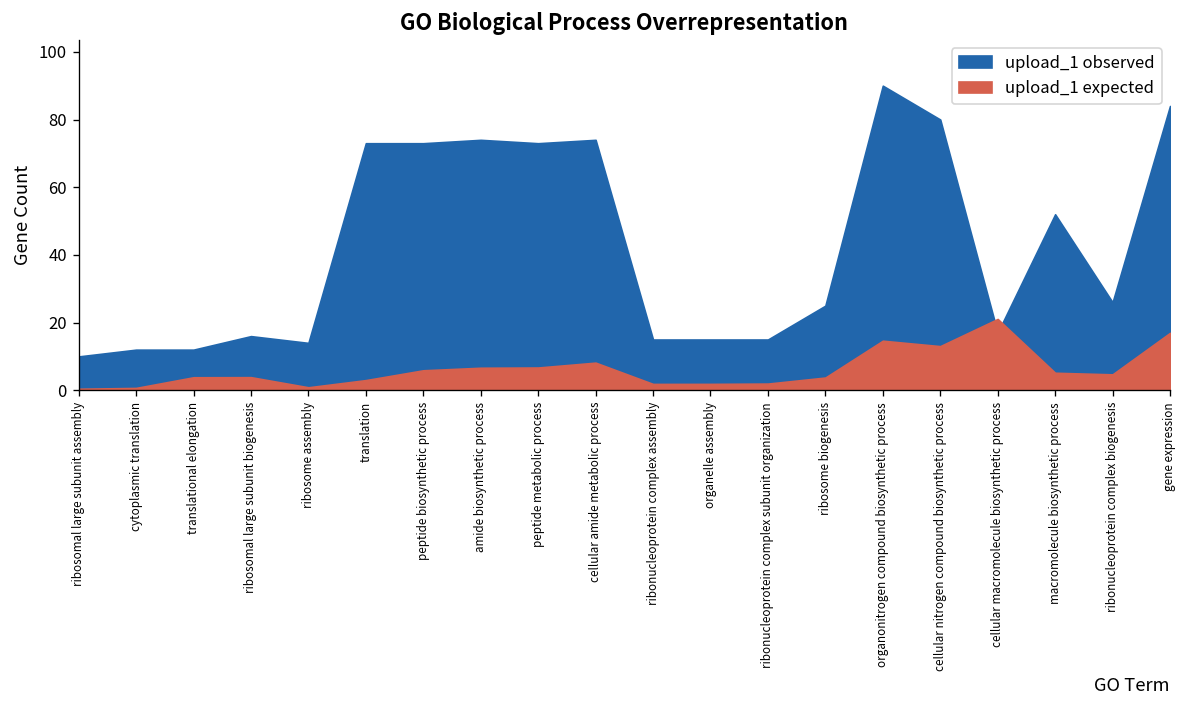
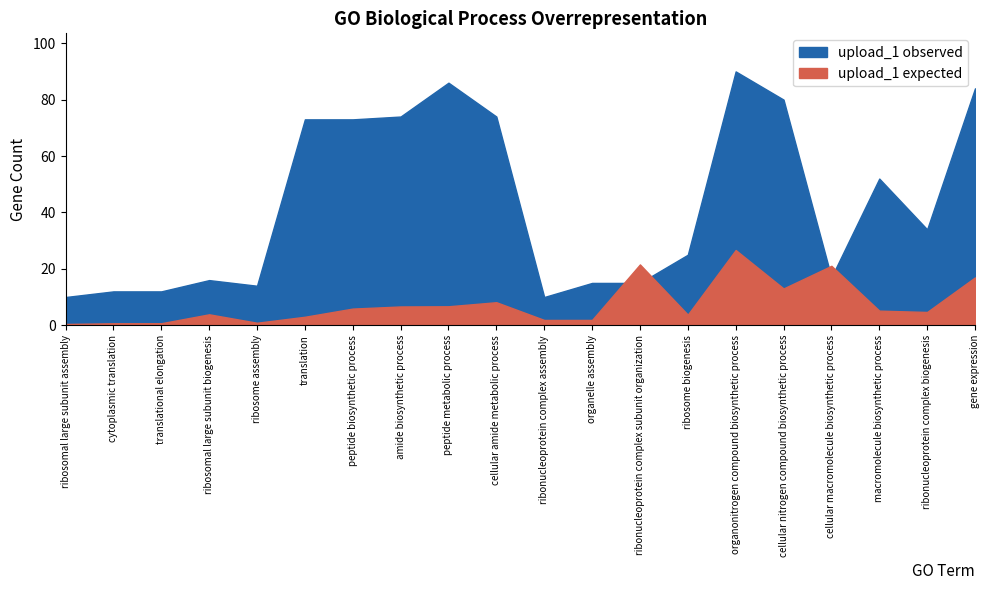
  {
    "upload_1 observed": {
      "ribosomal large subunit assembly": 10,
      "cytoplasmic translation": 12,
      "translational elongation": 12,
      "ribosomal large subunit biogenesis": 16,
      "ribosome assembly": 14,
      "translation": 73,
      "peptide biosynthetic process": 73,
      "amide biosynthetic process": 74,
-     "peptide metabolic process": 73,
+     "peptide metabolic process": 86,
      "cellular amide metabolic process": 74,
-     "ribonucleoprotein complex assembly": 15,
+     "ribonucleoprotein complex assembly": 10,
      "organelle assembly": 15,
      "ribosome biogenesis": 25,
      "organonitrogen compound biosynthetic process": 90,
      "cellular nitrogen compound biosynthetic process": 80,
      "macromolecule biosynthetic process": 52,
-     "ribonucleoprotein complex biogenesis": 26,
+     "ribonucleoprotein complex biogenesis": 34,
      "gene expression": 84
    },
    "upload_1 expected": {
-     "translational elongation": 4,
+     "translational elongation": 1,
      "ribosomal large subunit biogenesis": 4,
      "translation": 3,
      "peptide biosynthetic process": 6,
      "amide biosynthetic process": 7,
      "peptide metabolic process": 7,
      "cellular amide metabolic process": 8,
      "ribonucleoprotein complex assembly": 2,
      "organelle assembly": 2,
-     "ribonucleoprotein complex subunit organization": 2,
+     "ribonucleoprotein complex subunit organization": 22,
      "ribosome biogenesis": 4,
-     "organonitrogen compound biosynthetic process": 15,
+     "organonitrogen compound biosynthetic process": 27,
      "cellular nitrogen compound biosynthetic process": 13,
      "cellular macromolecule biosynthetic process": 21,
      "macromolecule biosynthetic process": 5,
      "ribonucleoprotein complex biogenesis": 5,
      "gene expression": 17
    }
  }
